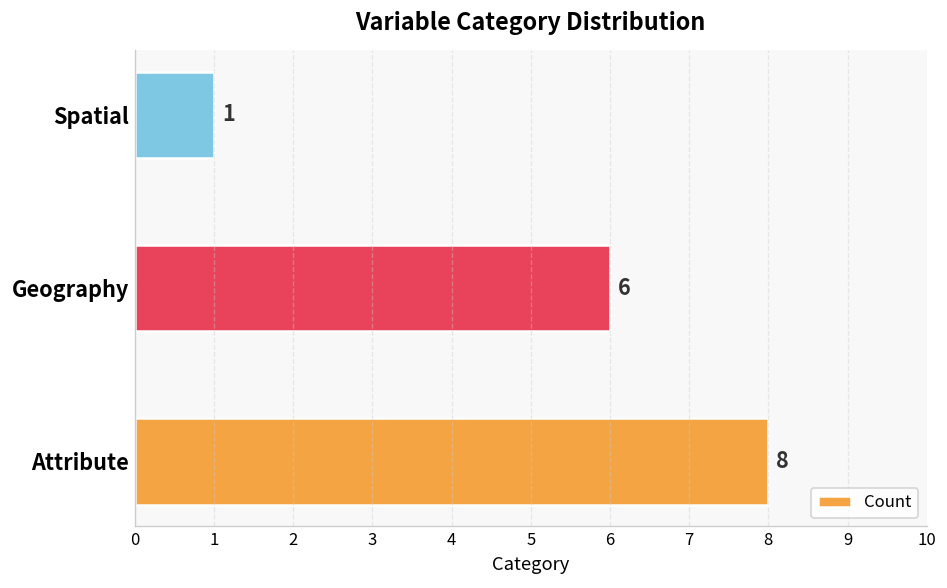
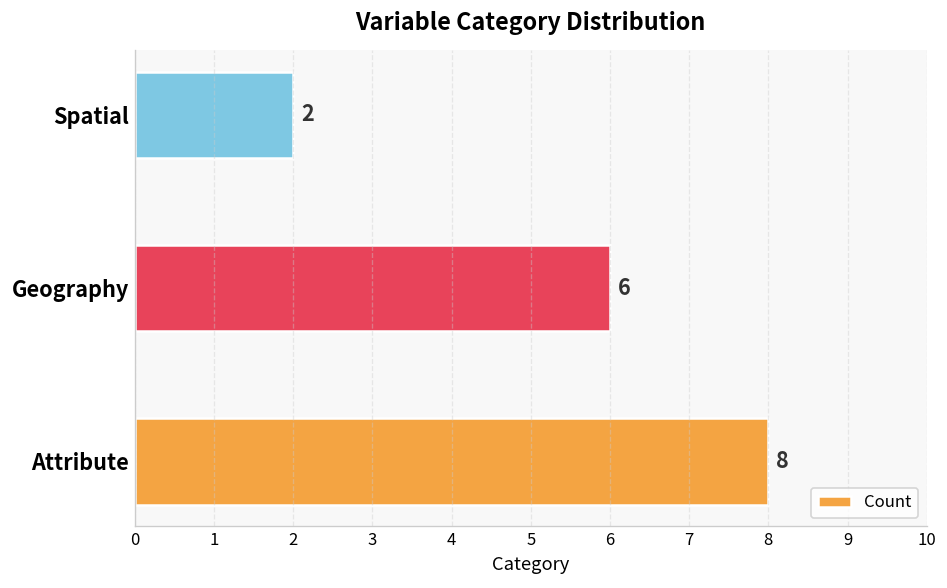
  {
-   "Spatial": 1,
+   "Spatial": 2,
    "Geography": 6,
    "Attribute": 8
  }
